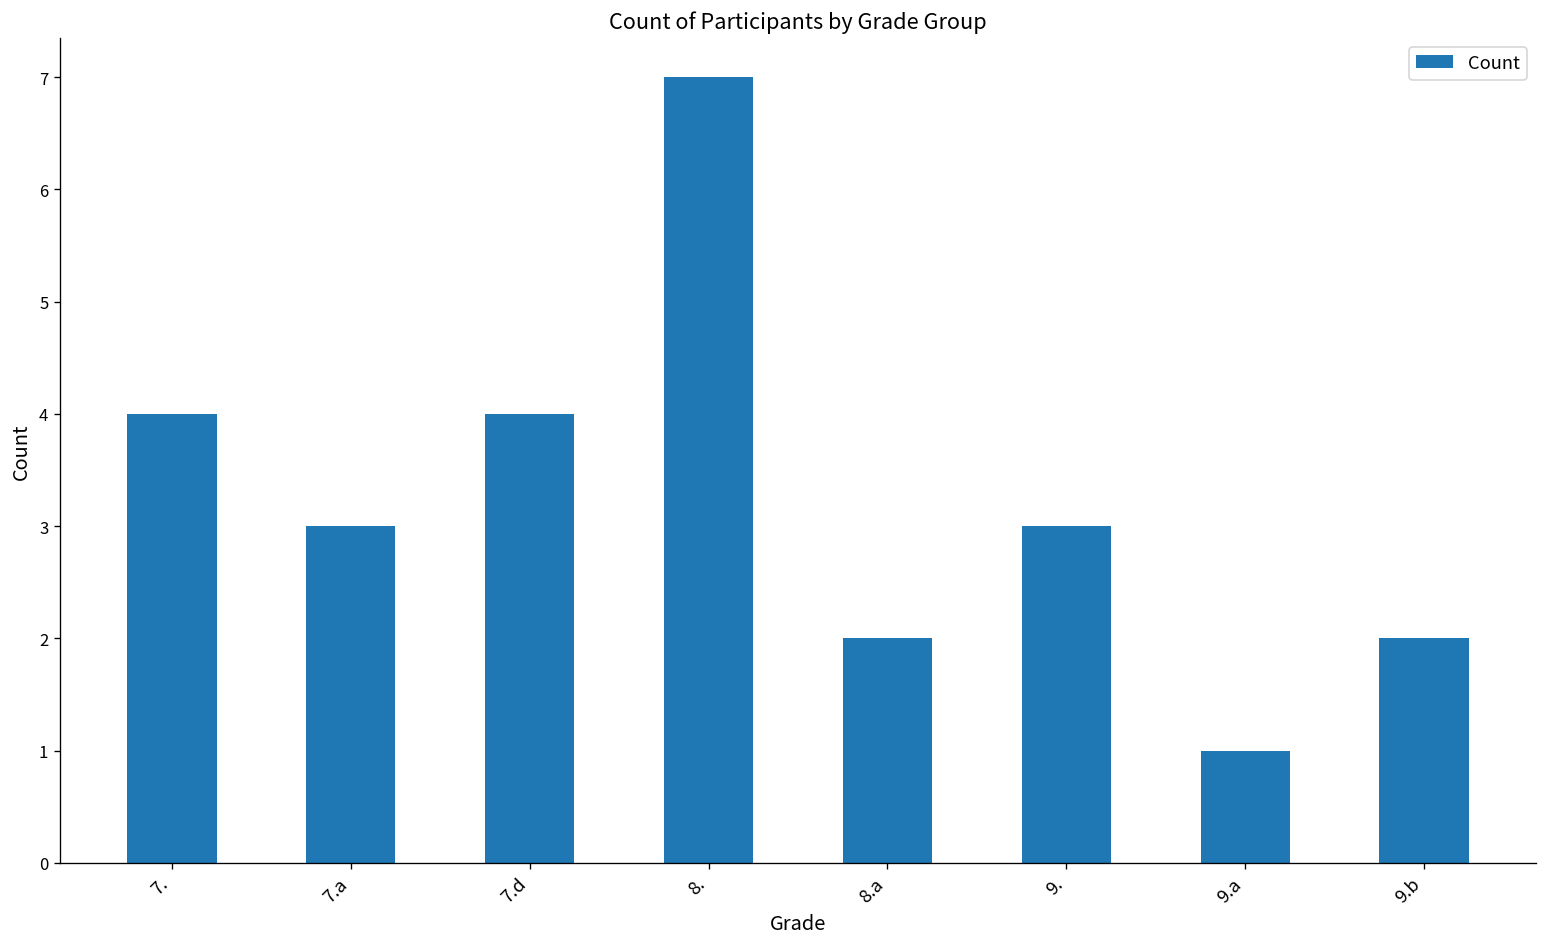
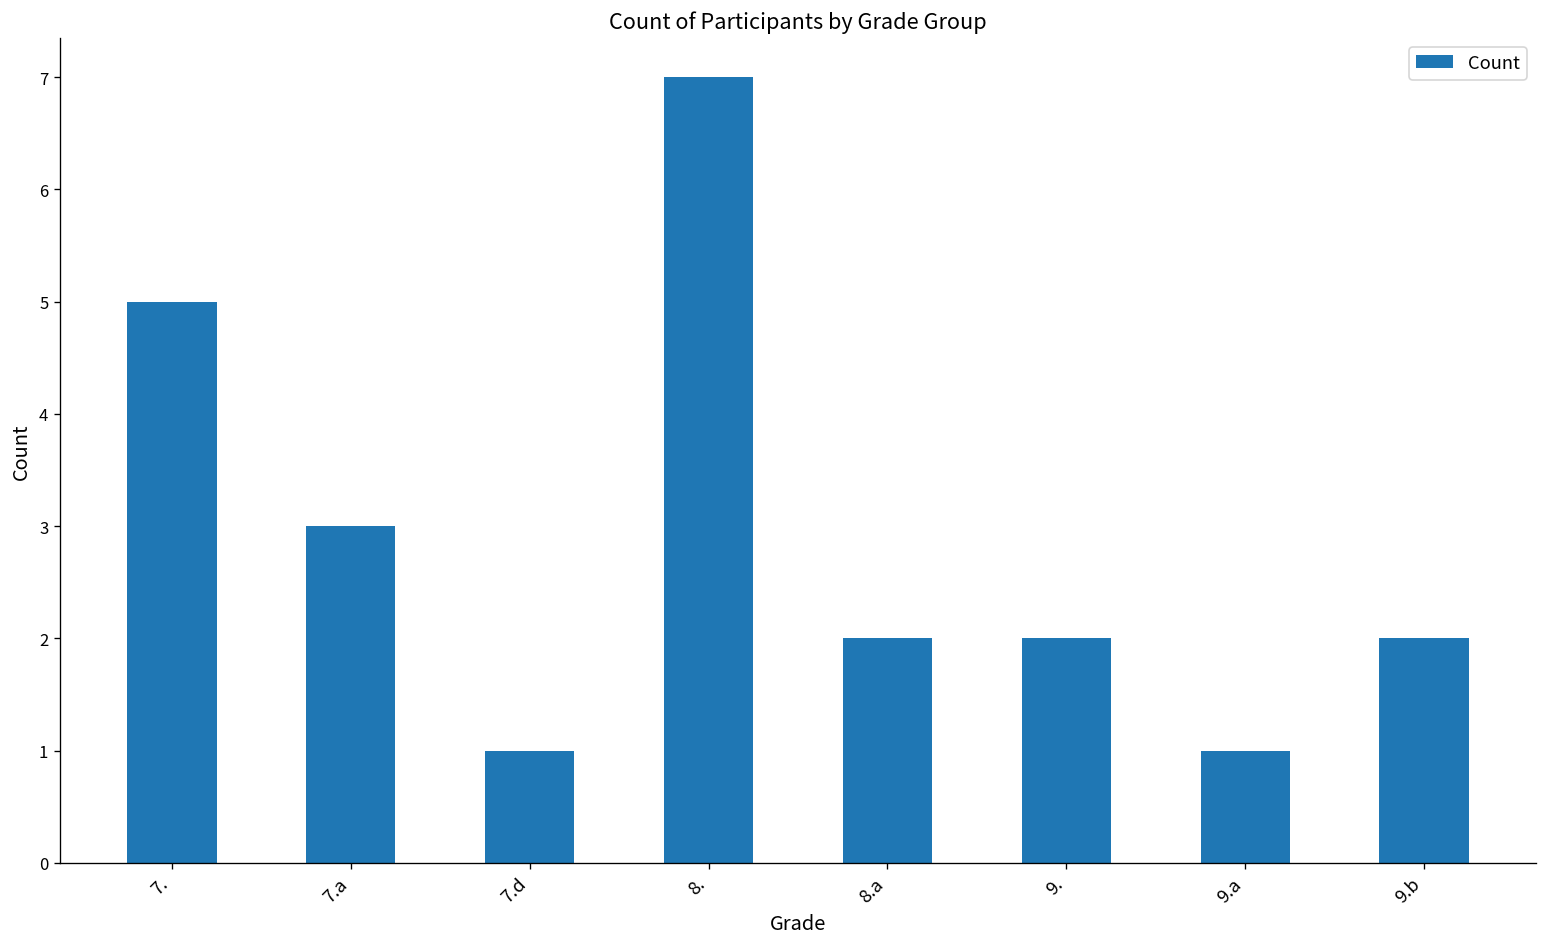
  {
-   "7.": 4,
+   "7.": 5,
    "7.a": 3,
-   "7.d": 4,
+   "7.d": 1,
    "8.": 7,
    "8.a": 2,
-   "9.": 3,
+   "9.": 2,
    "9.a": 1,
    "9.b": 2
  }
